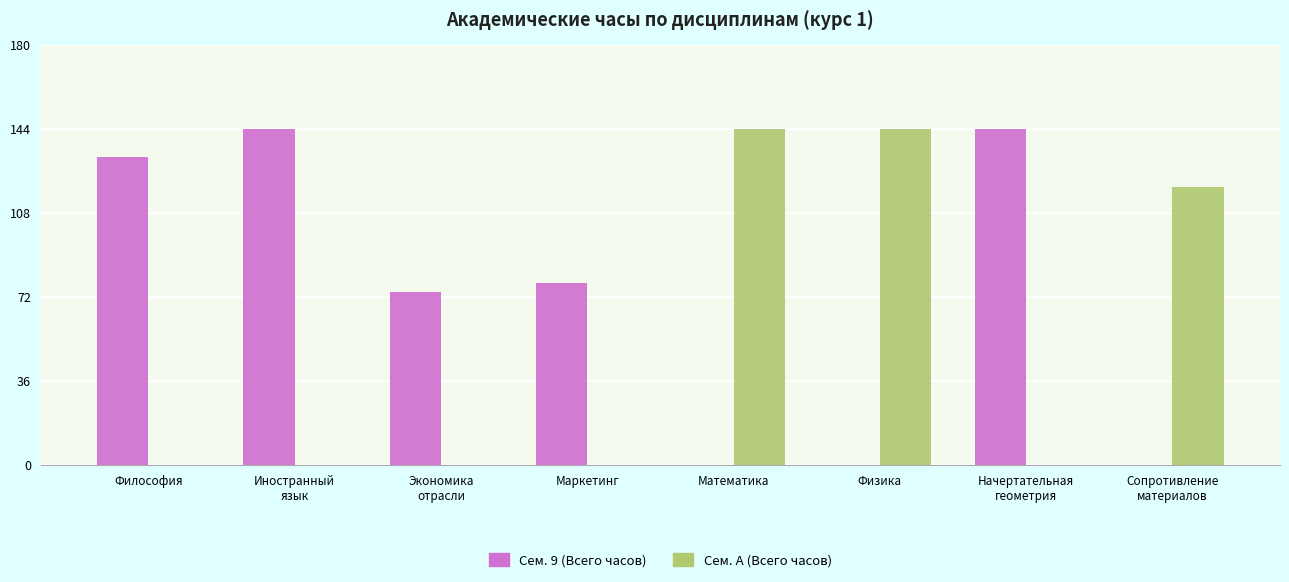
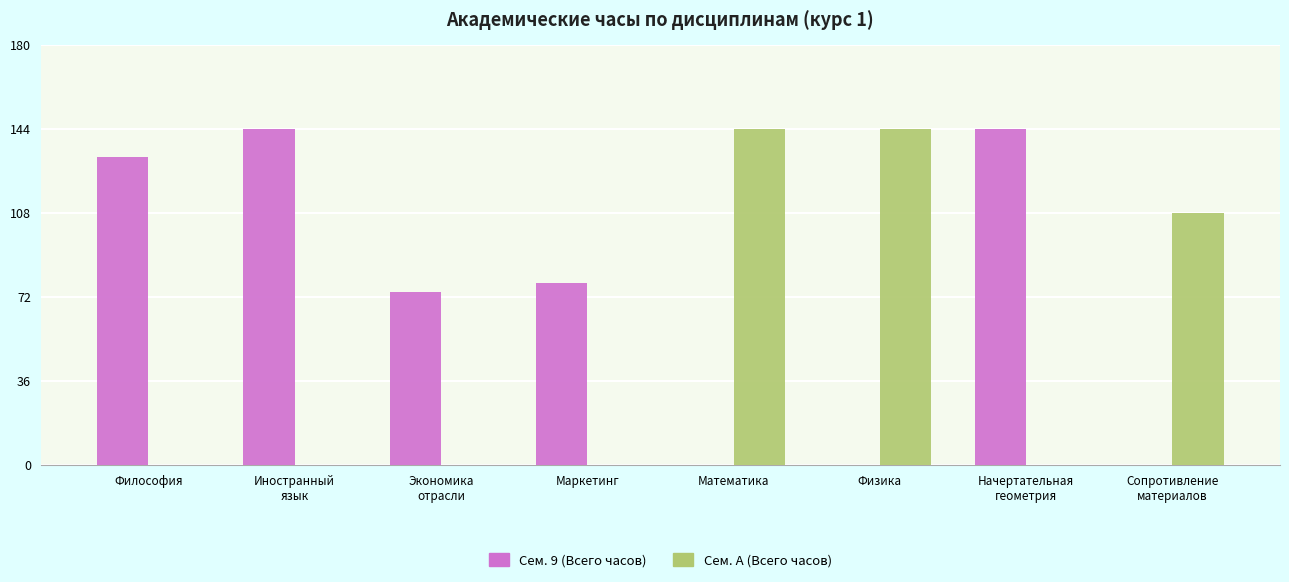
  {
    "Сем. 9 (Всего часов)": {
      "Философия": 132,
      "Иностранный язык": 144,
      "Экономика отрасли": 74,
      "Маркетинг": 78,
      "Математика": 0,
      "Физика": 0,
      "Начертательная геометрия": 144,
      "Сопротивление материалов": 0
    },
    "Сем. A (Всего часов)": {
      "Философия": 0,
      "Иностранный язык": 0,
      "Экономика отрасли": 0,
      "Маркетинг": 0,
      "Математика": 144,
      "Физика": 144,
      "Начертательная геометрия": 0,
-     "Сопротивление материалов": 119
+     "Сопротивление материалов": 108
    }
  }
